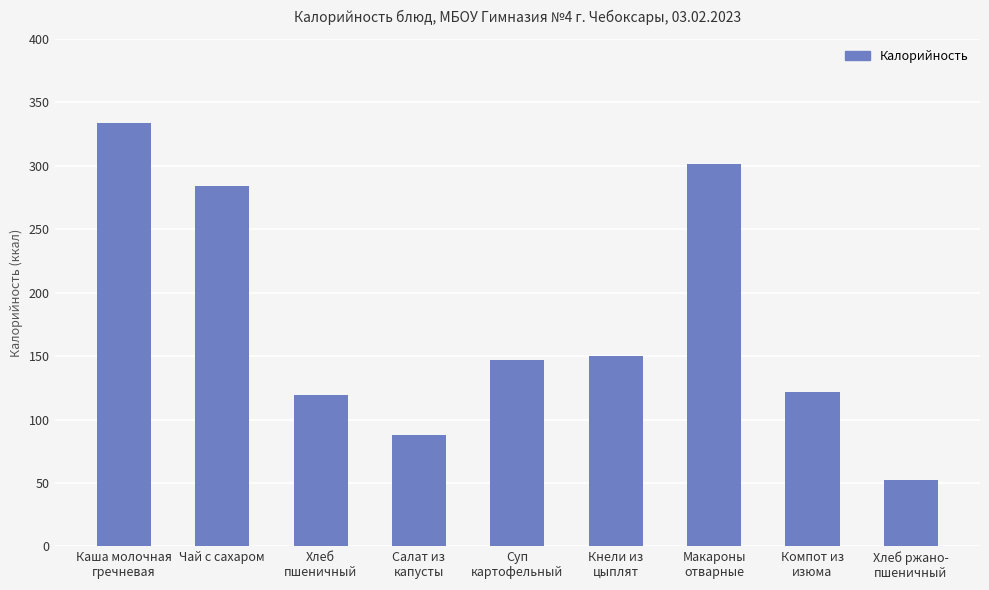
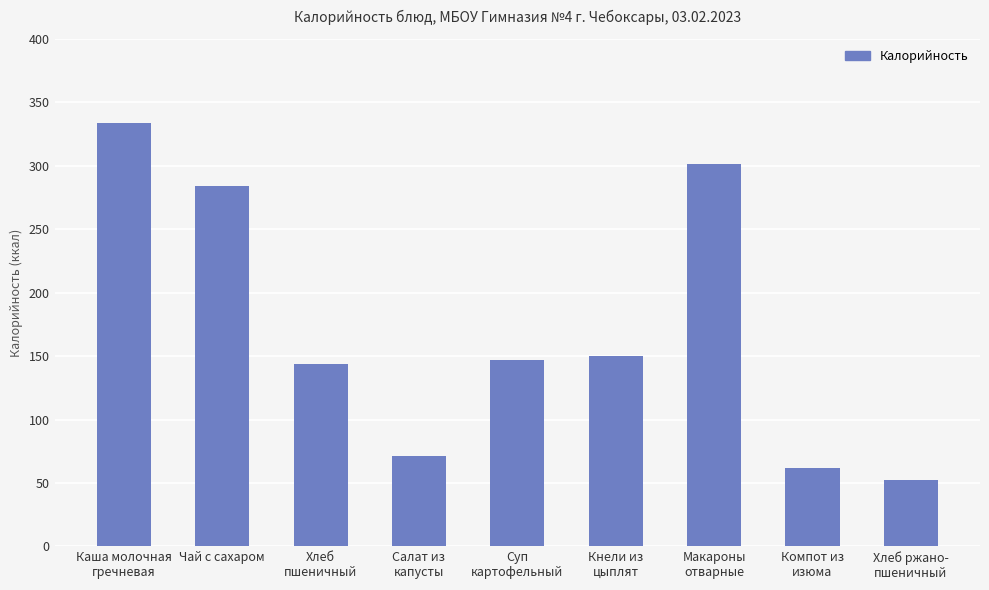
  {
    "Каша молочная гречневая": 334,
    "Чай с сахаром": 284,
-   "Хлеб пшеничный": 119,
-   "Салат из капусты": 88,
+   "Хлеб пшеничный": 144,
+   "Салат из капусты": 71,
    "Суп картофельный": 147,
    "Кнели из цыплят": 150,
    "Макароны отварные": 301,
-   "Компот из изюма": 122,
+   "Компот из изюма": 62,
    "Хлеб ржано- пшеничный": 52
  }
